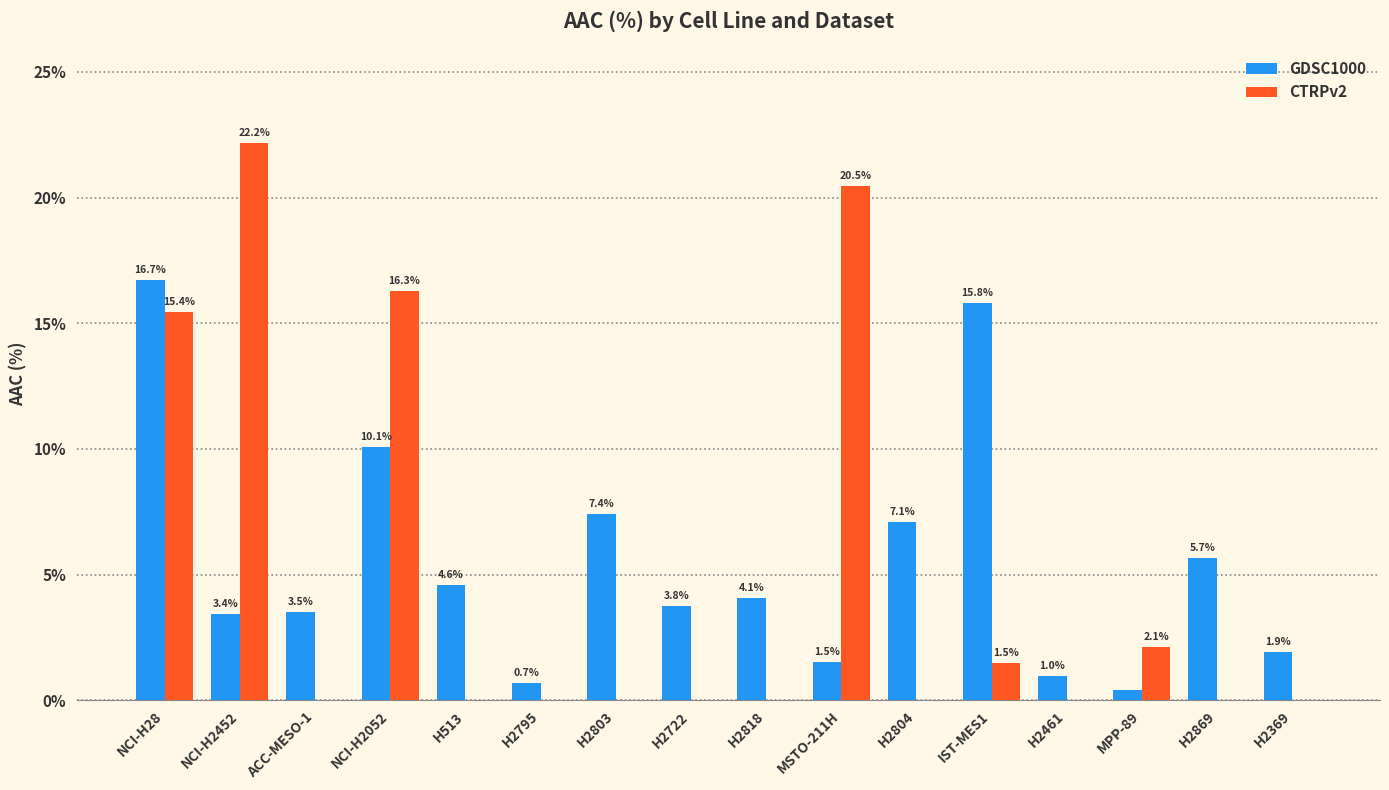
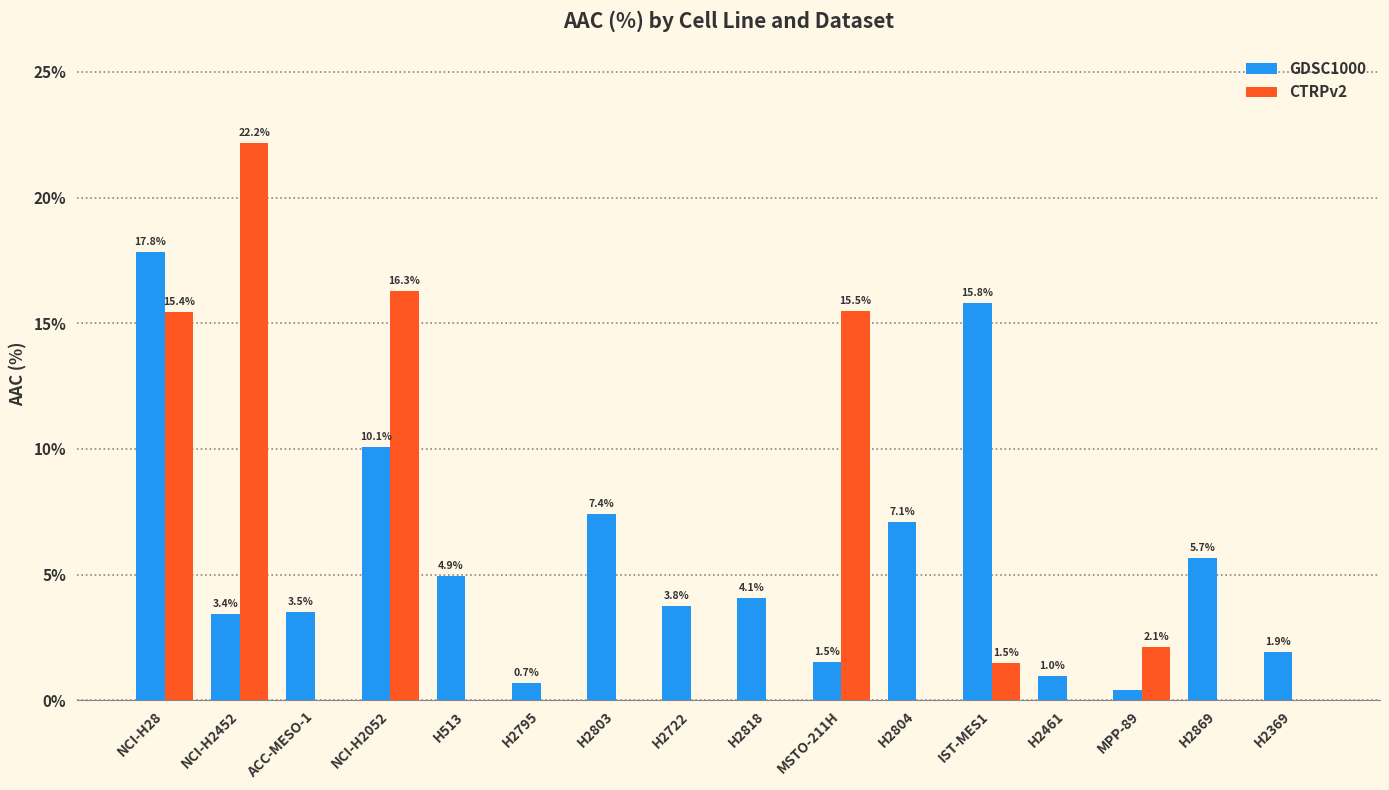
  {
    "GDSC1000": {
-     "NCI-H28": "16.7%",
+     "NCI-H28": "17.8%",
      "NCI-H2452": "3.4%",
      "ACC-MESO-1": "3.5%",
      "NCI-H2052": "10.1%",
-     "H513": "4.6%",
+     "H513": "4.9%",
      "H2795": "0.7%",
      "H2803": "7.4%",
      "H2722": "3.8%",
      "H2818": "4.1%",
      "MSTO-211H": "1.5%",
      "H2804": "7.1%",
      "IST-MES1": "15.8%",
      "H2461": "1.0%",
      "H2869": "5.7%",
      "H2369": "1.9%"
    },
    "CTRPv2": {
      "NCI-H28": "15.4%",
      "NCI-H2452": "22.2%",
      "NCI-H2052": "16.3%",
-     "MSTO-211H": "20.5%",
+     "MSTO-211H": "15.5%",
      "IST-MES1": "1.5%",
      "MPP-89": "2.1%"
    }
  }
